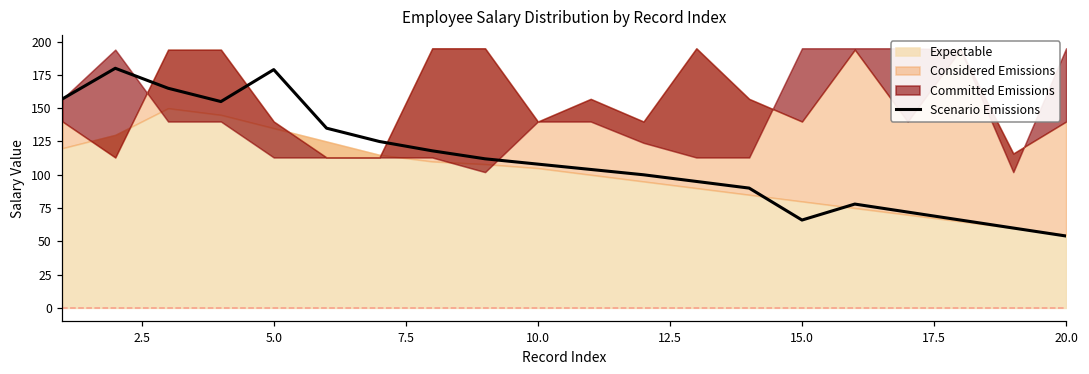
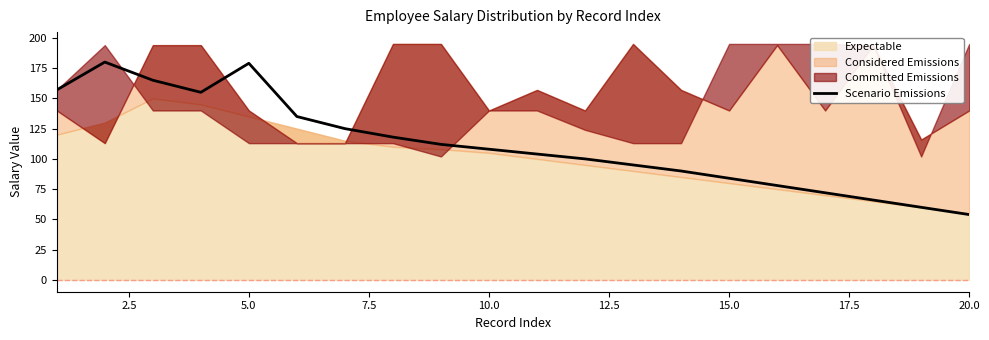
  {
    "Scenario Emissions": {
      "5.0": 179,
      "10.0": 108,
-     "15.0": 66
+     "15.0": 84
    }
  }
